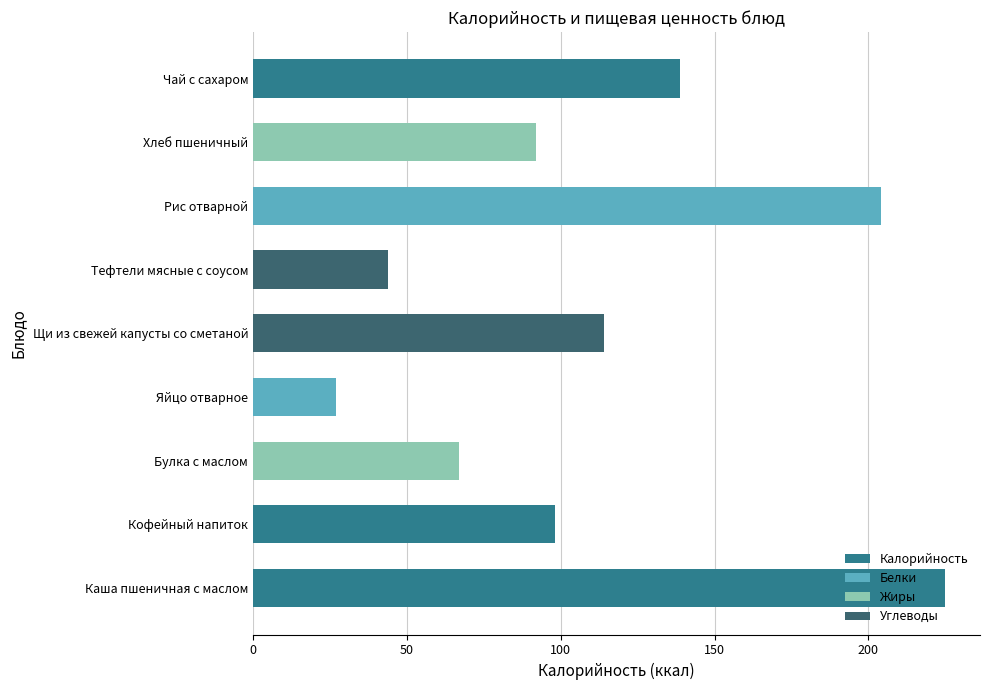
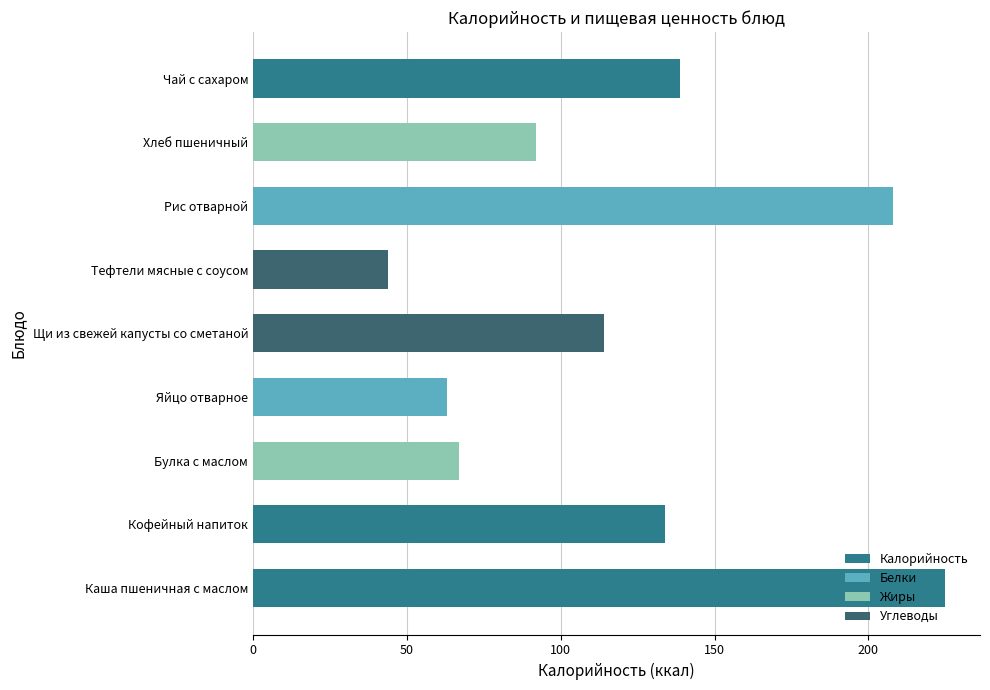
  {
    "Чай с сахаром": 139,
    "Хлеб пшеничный": 92,
-   "Рис отварной": 204,
+   "Рис отварной": 208,
    "Тефтели мясные с соусом": 44,
    "Щи из свежей капусты со сметаной": 114,
-   "Яйцо отварное": 27,
+   "Яйцо отварное": 63,
    "Булка с маслом": 67,
-   "Кофейный напиток": 98,
+   "Кофейный напиток": 134,
    "Каша пшеничная с маслом": 225
  }
